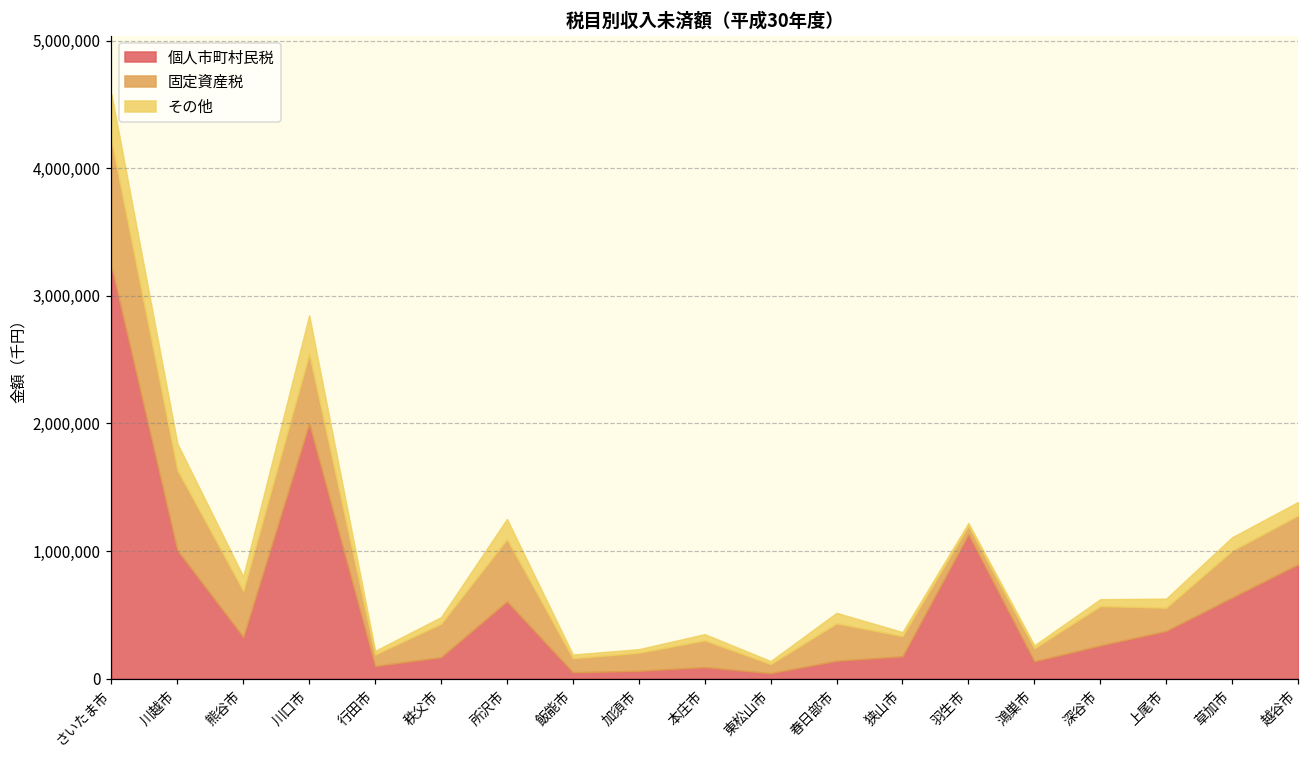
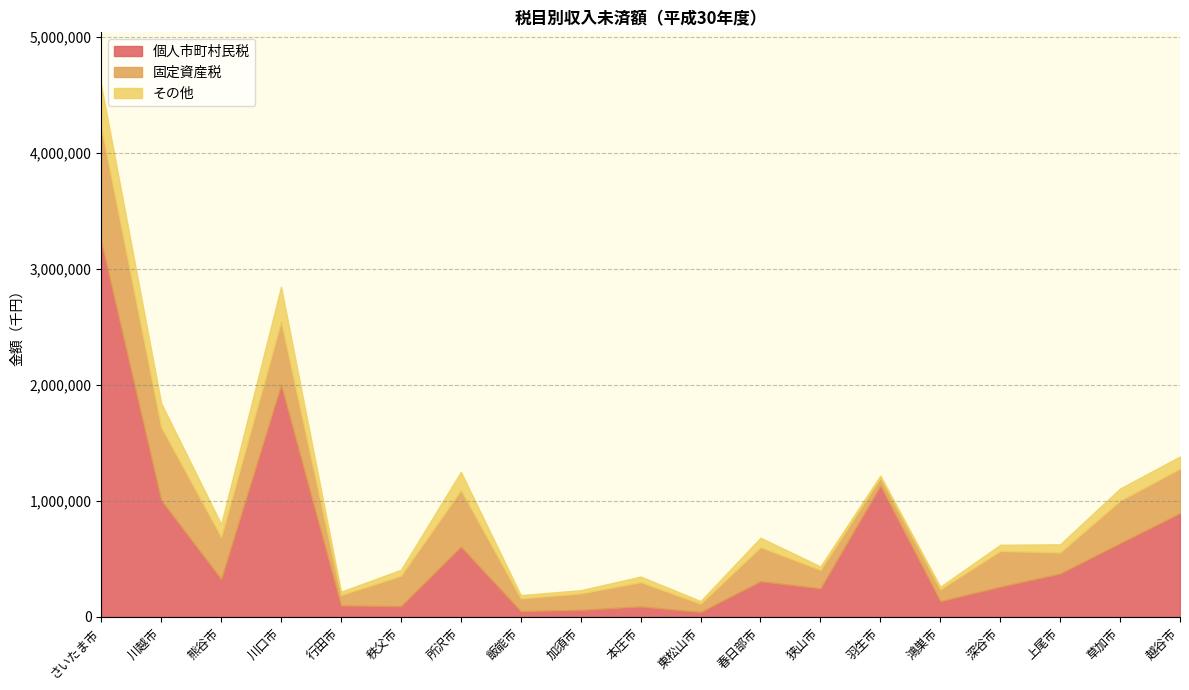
  {
    "個人市町村民税": {
      "さいたま市": "3,230,000",
      "川越市": "1,000,000",
      "熊谷市": "330,000",
      "川口市": "2,000,000",
      "行田市": "100,000",
-     "秩父市": "170,000",
+     "秩父市": "90,000",
      "所沢市": "610,000",
      "飯能市": "50,000",
      "加須市": "60,000",
      "本庄市": "90,000",
      "東松山市": "40,000",
-     "春日部市": "140,000",
-     "狭山市": "170,000",
+     "春日部市": "310,000",
+     "狭山市": "250,000",
      "羽生市": "1,130,000",
      "鴻巣市": "140,000",
      "深谷市": "260,000",
      "上尾市": "370,000",
      "草加市": "640,000",
      "越谷市": "890,000"
    }
  }
